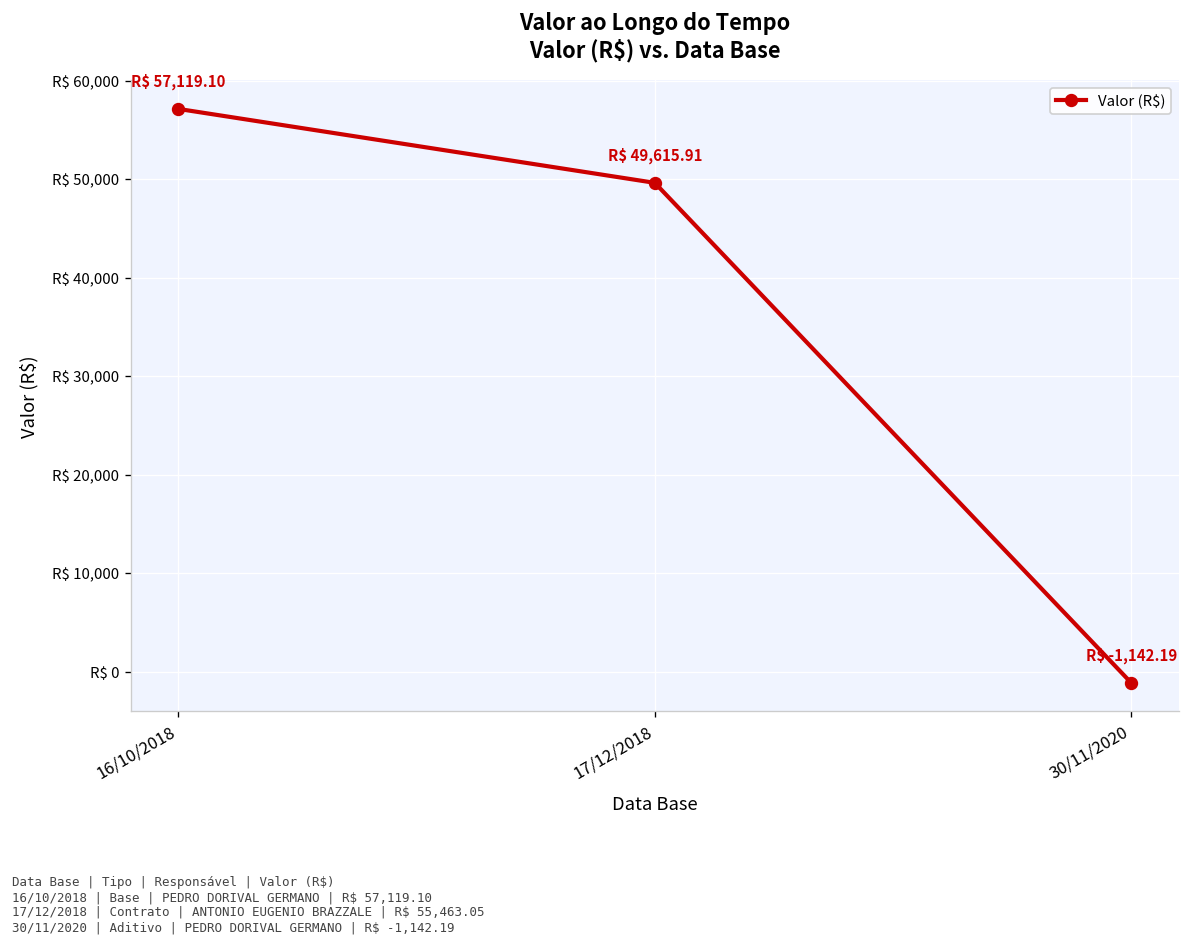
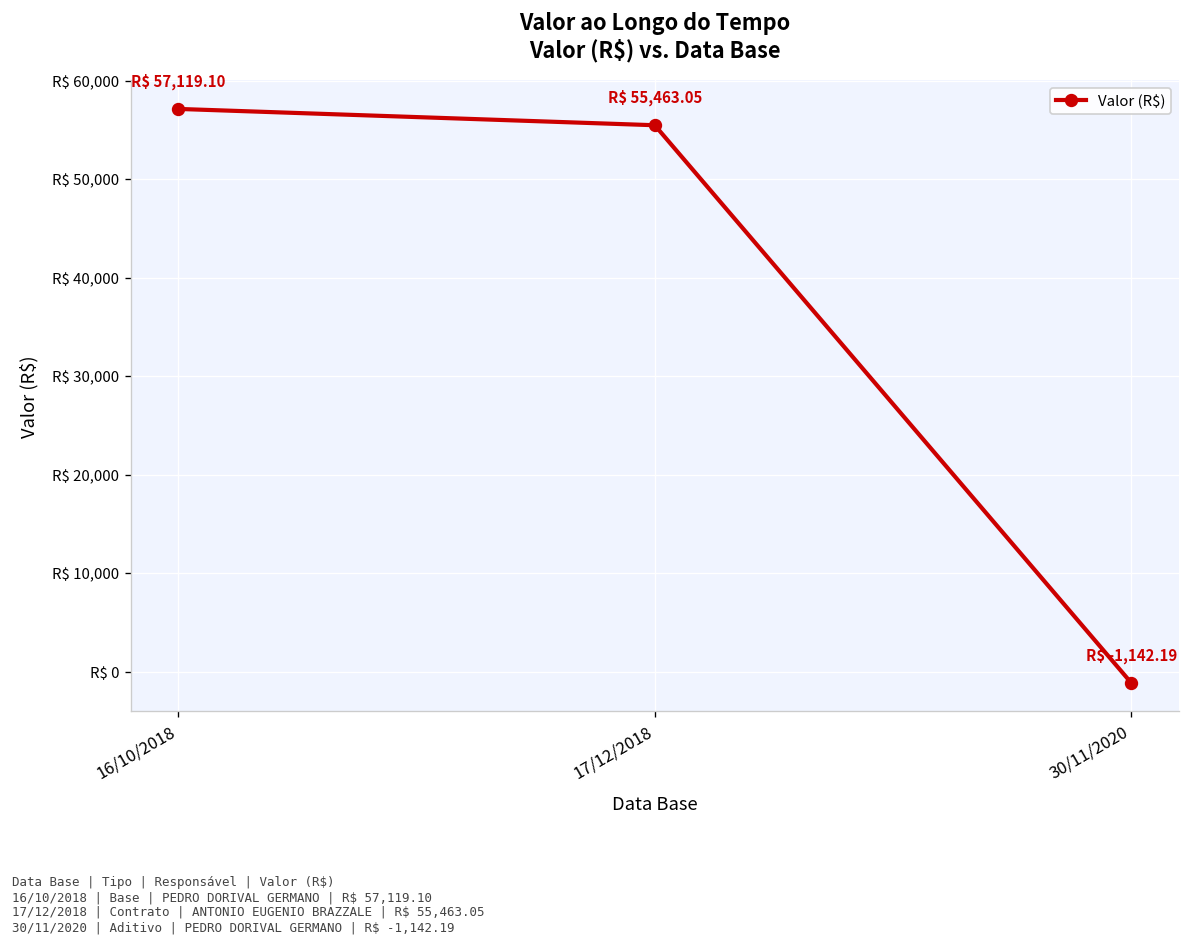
  {
    "16/10/2018": "57,119.10",
-   "17/12/2018": "49,615.91",
+   "17/12/2018": "55,463.05",
    "30/11/2020": "-1,142.19"
  }
